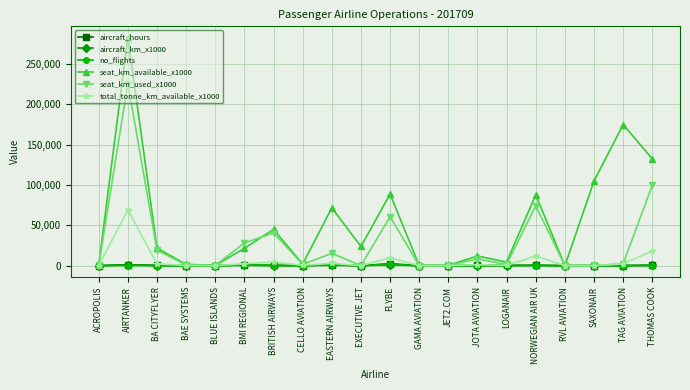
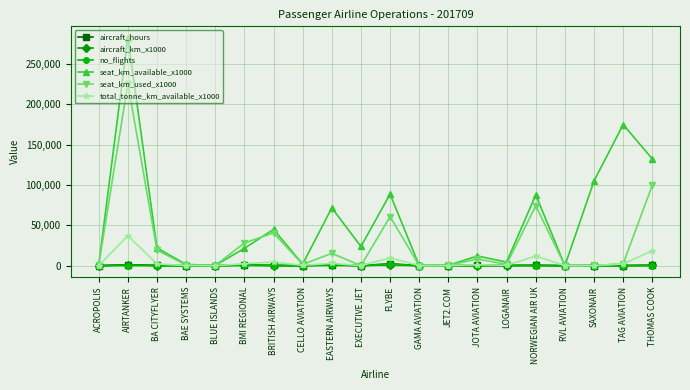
  {
    "seat_km_available_x1000": {
      "BMI REGIONAL": "20,000",
      "BRITISH AIRWAYS": "50,000",
      "EASTERN AIRWAYS": "70,000",
      "EXECUTIVE JET": "20,000",
      "FLYBE": "90,000",
      "JOTA AVIATION": "10,000",
      "NORWEGIAN AIR UK": "90,000",
      "SAXONAIR": "110,000",
      "TAG AVIATION": "170,000",
      "THOMAS COOK": "130,000"
    },
    "seat_km_used_x1000": {
      "BMI REGIONAL": "30,000",
      "BRITISH AIRWAYS": "40,000",
      "EASTERN AIRWAYS": "20,000",
      "FLYBE": "60,000",
      "JOTA AVIATION": "10,000",
      "NORWEGIAN AIR UK": "70,000",
      "THOMAS COOK": "100,000"
    },
    "total_tonne_km_available_x1000": {
-     "AIRTANKER": "70,000",
+     "AIRTANKER": "40,000",
      "BRITISH AIRWAYS": "0",
      "FLYBE": "10,000",
      "NORWEGIAN AIR UK": "10,000",
      "THOMAS COOK": "20,000"
    }
  }
